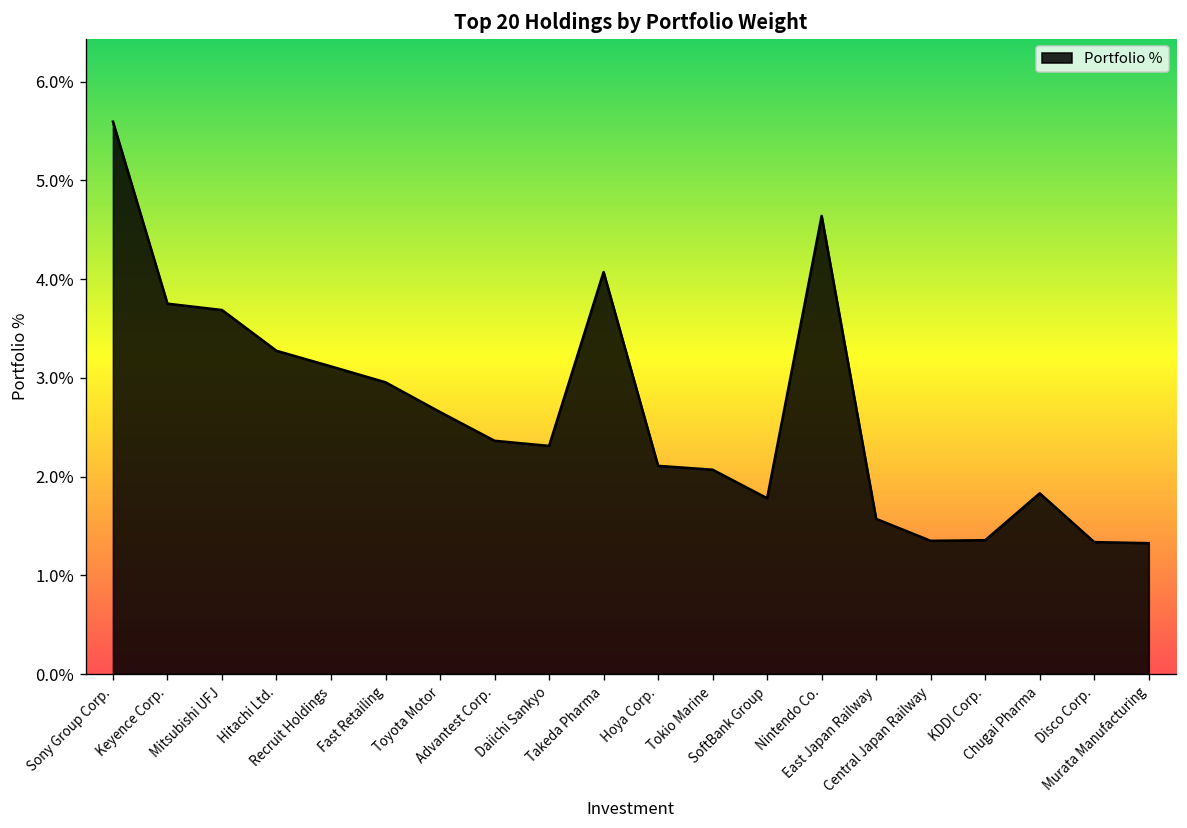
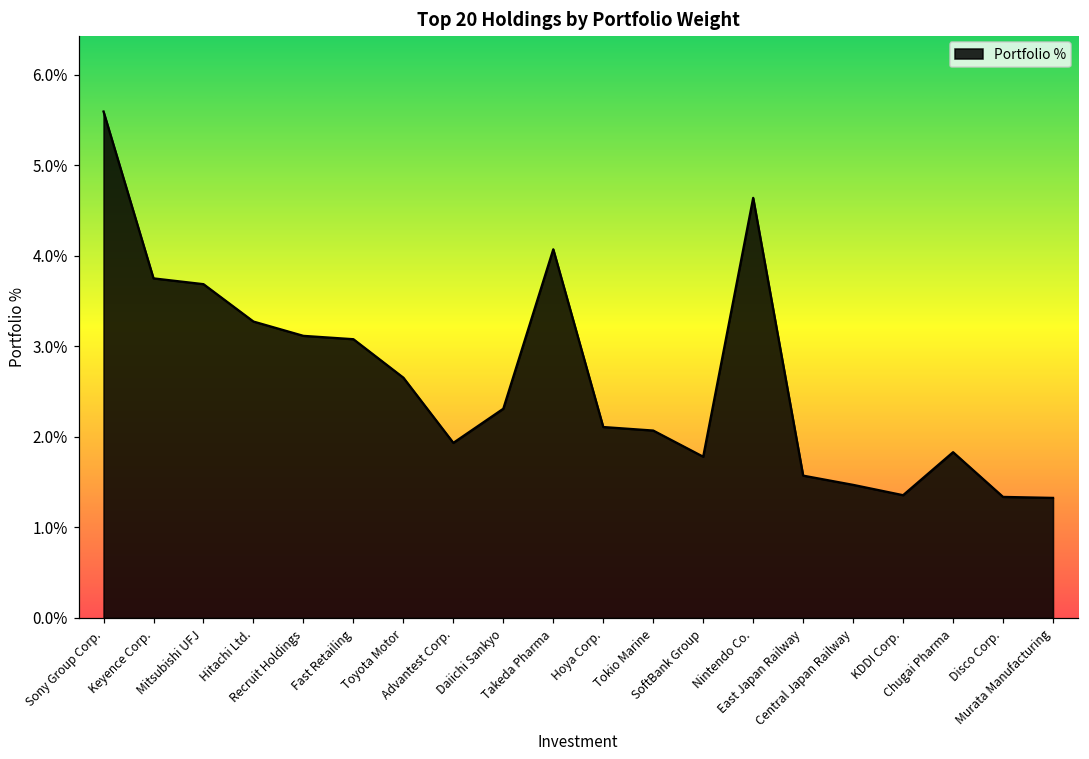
  {
    "Sony Group Corp.": "5.6%",
    "Keyence Corp.": "3.8%",
    "Mitsubishi UFJ": "3.7%",
    "Hitachi Ltd.": "3.3%",
    "Recruit Holdings": "3.1%",
-   "Fast Retailing": "3.0%",
+   "Fast Retailing": "3.1%",
    "Toyota Motor": "2.7%",
-   "Advantest Corp.": "2.4%",
+   "Advantest Corp.": "1.9%",
    "Daiichi Sankyo": "2.3%",
    "Takeda Pharma": "4.1%",
    "Hoya Corp.": "2.1%",
    "Tokio Marine": "2.1%",
    "SoftBank Group": "1.8%",
    "Nintendo Co.": "4.6%",
    "East Japan Railway": "1.6%",
-   "Central Japan Railway": "1.4%",
+   "Central Japan Railway": "1.5%",
    "KDDI Corp.": "1.4%",
    "Chugai Pharma": "1.8%",
    "Disco Corp.": "1.3%",
    "Murata Manufacturing": "1.3%"
  }
